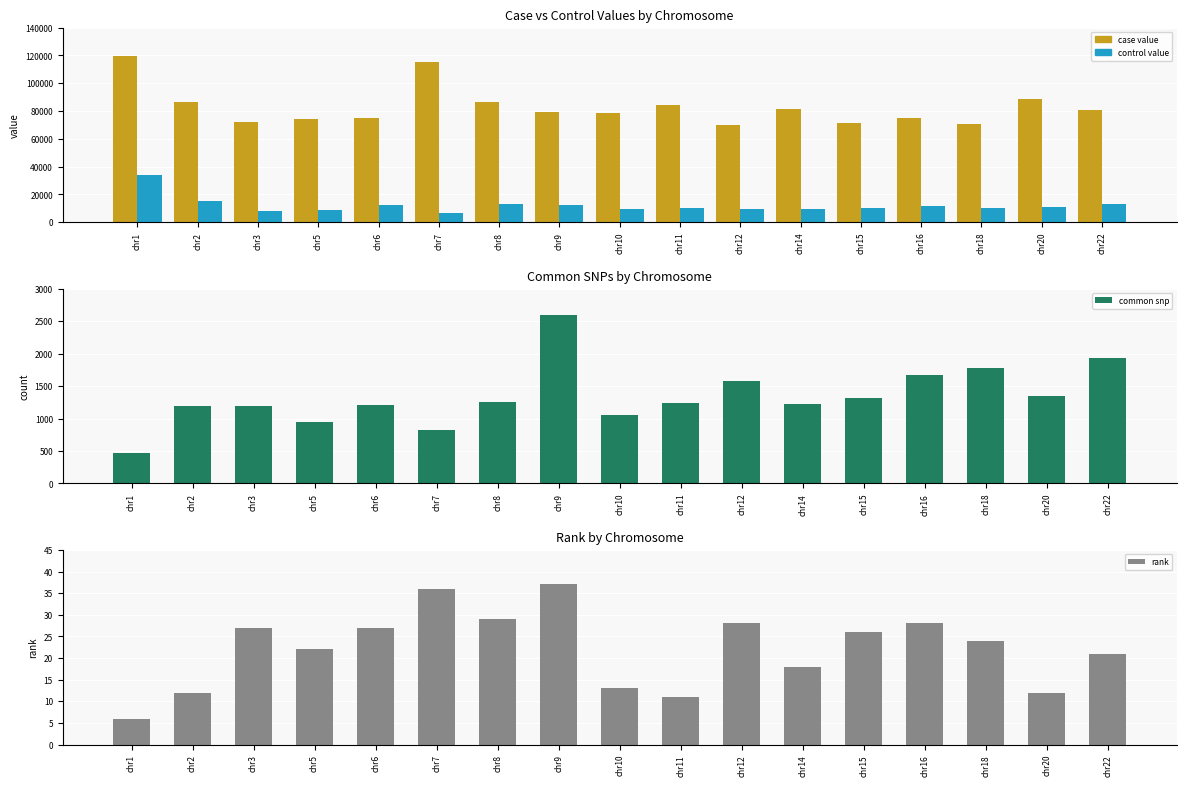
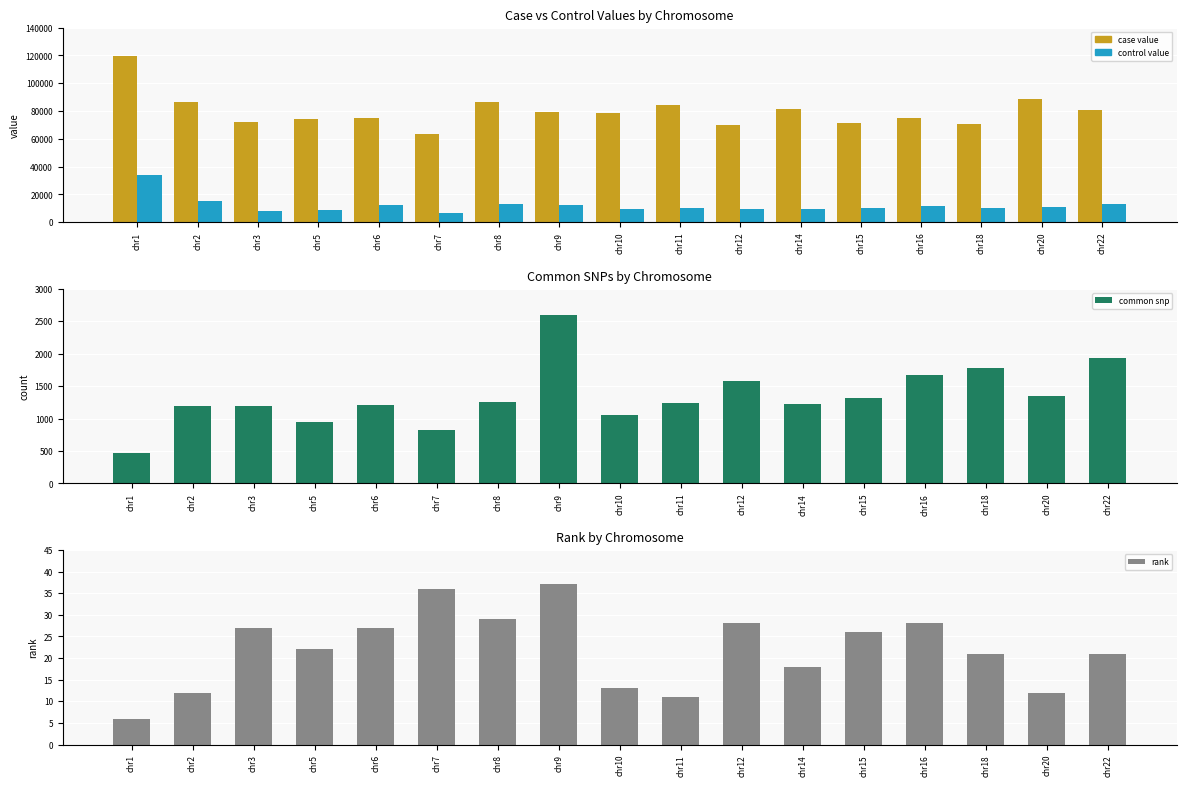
  {
    "Case vs Control Values by Chromosome": {
      "case value": {
        "chr1": 120000,
        "chr2": 87000,
        "chr3": 72000,
        "chr5": 74000,
        "chr6": 75000,
-       "chr7": 115000,
+       "chr7": 63000,
        "chr8": 86000,
        "chr9": 79000,
        "chr10": 78000,
        "chr11": 84000,
        "chr12": 70000,
        "chr14": 82000,
        "chr15": 72000,
        "chr16": 75000,
        "chr18": 71000,
        "chr20": 89000,
        "chr22": 80000
      },
      "control value": {
        "chr1": 34000,
        "chr2": 15000,
        "chr3": 8000,
        "chr5": 9000,
        "chr6": 12000,
        "chr7": 7000,
        "chr8": 13000,
        "chr9": 13000,
        "chr10": 10000,
        "chr11": 10000,
        "chr12": 9000,
        "chr14": 10000,
        "chr15": 10000,
        "chr16": 12000,
        "chr18": 10000,
        "chr20": 11000,
        "chr22": 13000
      }
    },
    "Common SNPs by Chromosome": {
      "chr1": 500,
      "chr2": 1200,
      "chr3": 1200,
      "chr5": 1000,
      "chr6": 1200,
      "chr7": 800,
      "chr8": 1300,
      "chr9": 2600,
      "chr10": 1000,
      "chr11": 1200,
      "chr12": 1600,
      "chr14": 1200,
      "chr15": 1300,
      "chr16": 1700,
      "chr18": 1800,
      "chr20": 1400,
      "chr22": 1900
    },
    "Rank by Chromosome": {
      "chr1": 6,
      "chr2": 12,
      "chr3": 27,
      "chr5": 22,
      "chr6": 27,
      "chr7": 36,
      "chr8": 29,
      "chr9": 37,
      "chr10": 13,
      "chr11": 11,
      "chr12": 28,
      "chr14": 18,
      "chr15": 26,
      "chr16": 28,
-     "chr18": 24,
+     "chr18": 21,
      "chr20": 12,
      "chr22": 21
    }
  }
